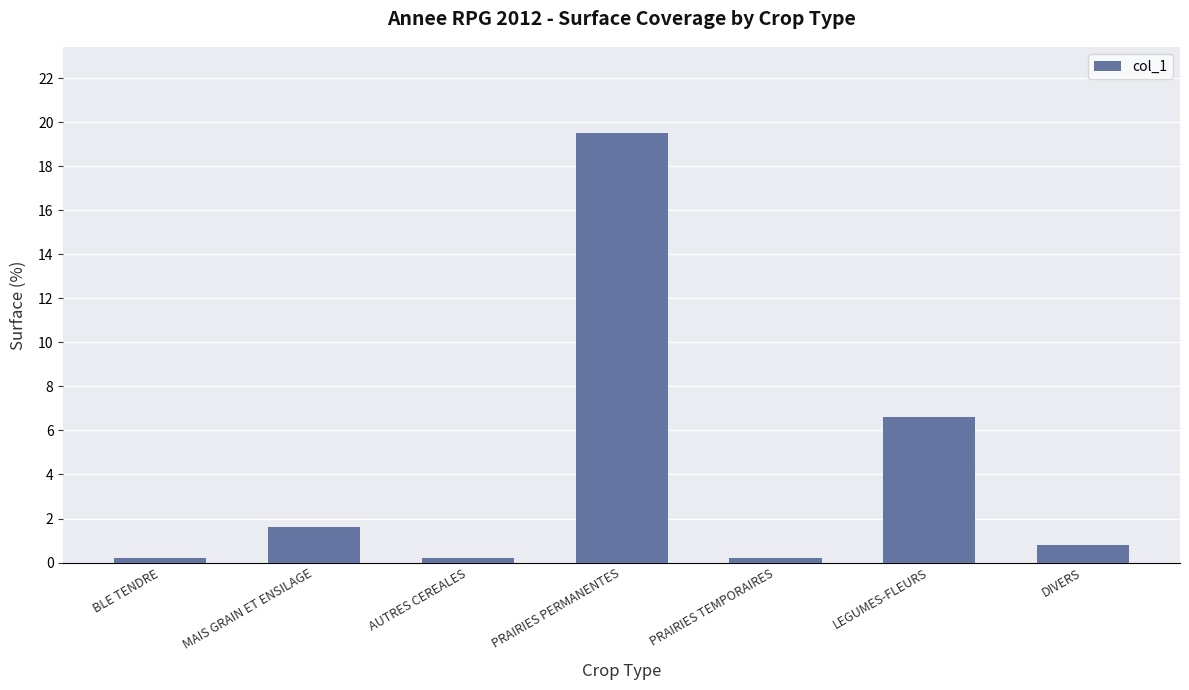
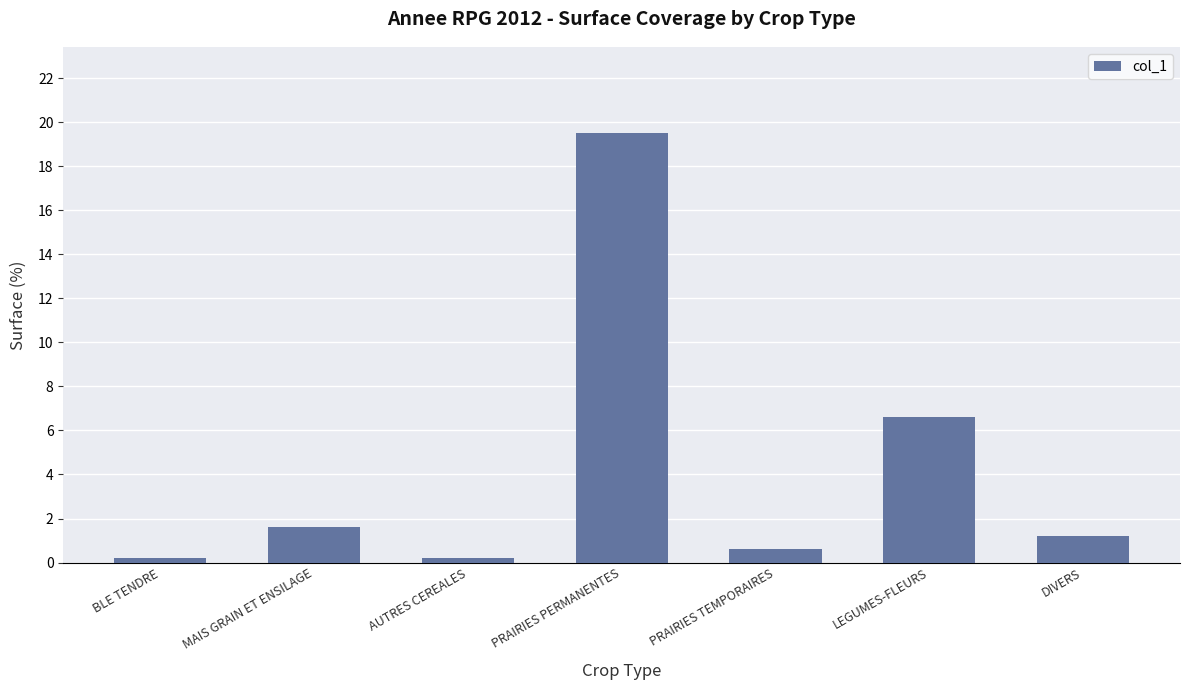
  {
    "BLE TENDRE": 0.2,
    "MAIS GRAIN ET ENSILAGE": 1.6,
    "AUTRES CEREALES": 0.2,
    "PRAIRIES PERMANENTES": 19.5,
-   "PRAIRIES TEMPORAIRES": 0.2,
+   "PRAIRIES TEMPORAIRES": 0.6,
    "LEGUMES-FLEURS": 6.6,
-   "DIVERS": 0.8
+   "DIVERS": 1.2
  }
